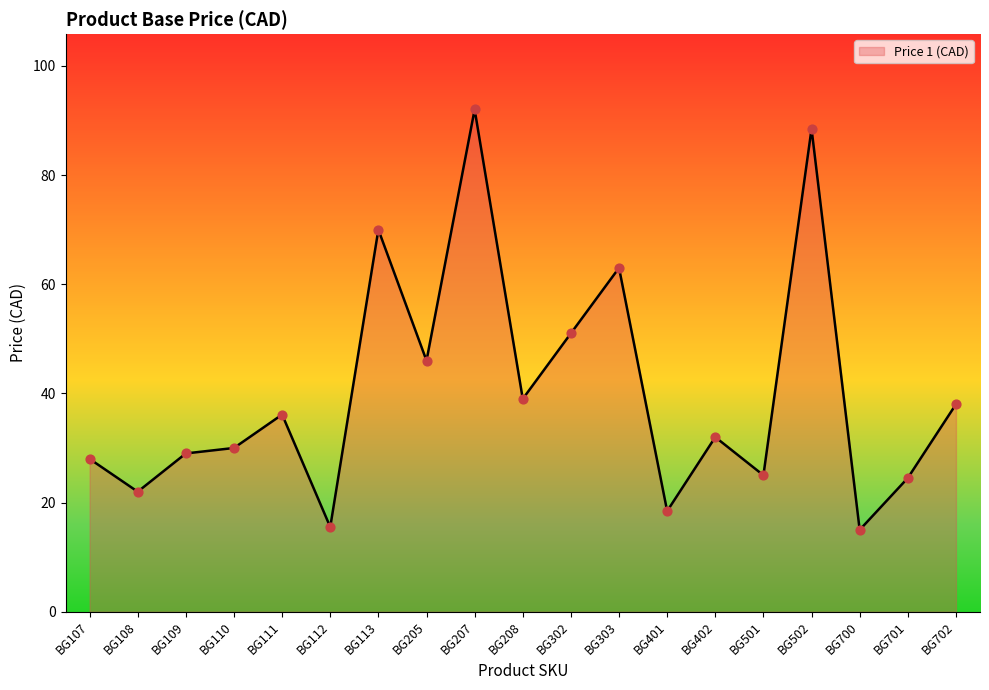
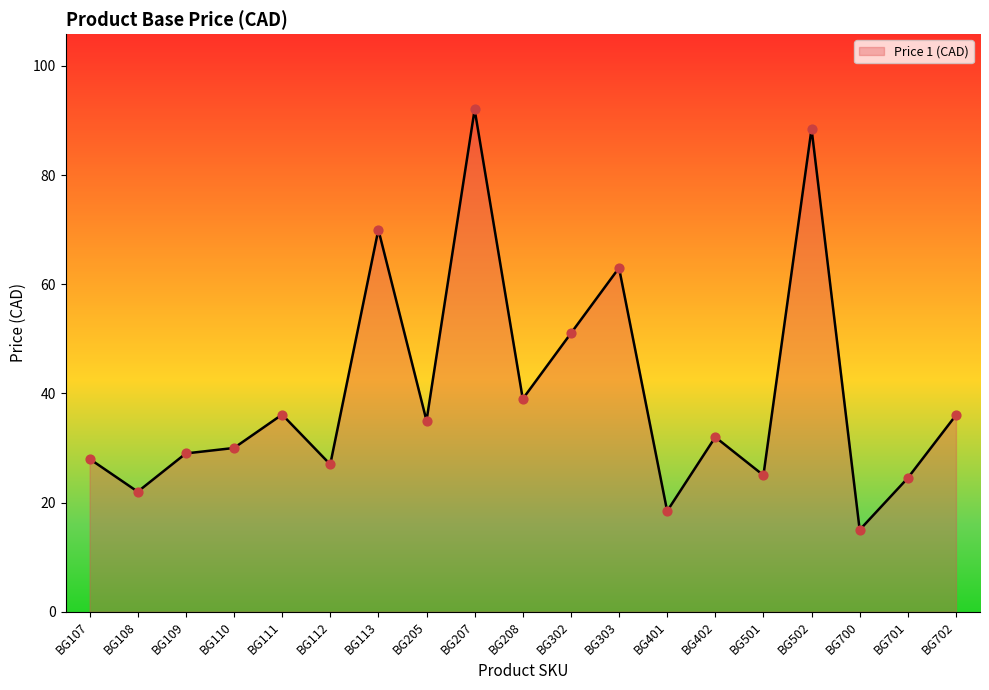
  {
    "BG107": 28,
    "BG108": 22,
    "BG109": 29,
    "BG110": 30,
    "BG111": 36,
-   "BG112": 16,
+   "BG112": 27,
    "BG113": 70,
-   "BG205": 46,
+   "BG205": 35,
    "BG207": 92,
    "BG208": 39,
    "BG302": 51,
    "BG303": 63,
    "BG401": 18,
    "BG402": 32,
    "BG501": 25,
    "BG502": 88,
    "BG700": 15,
    "BG701": 25,
-   "BG702": 38
+   "BG702": 36
  }
